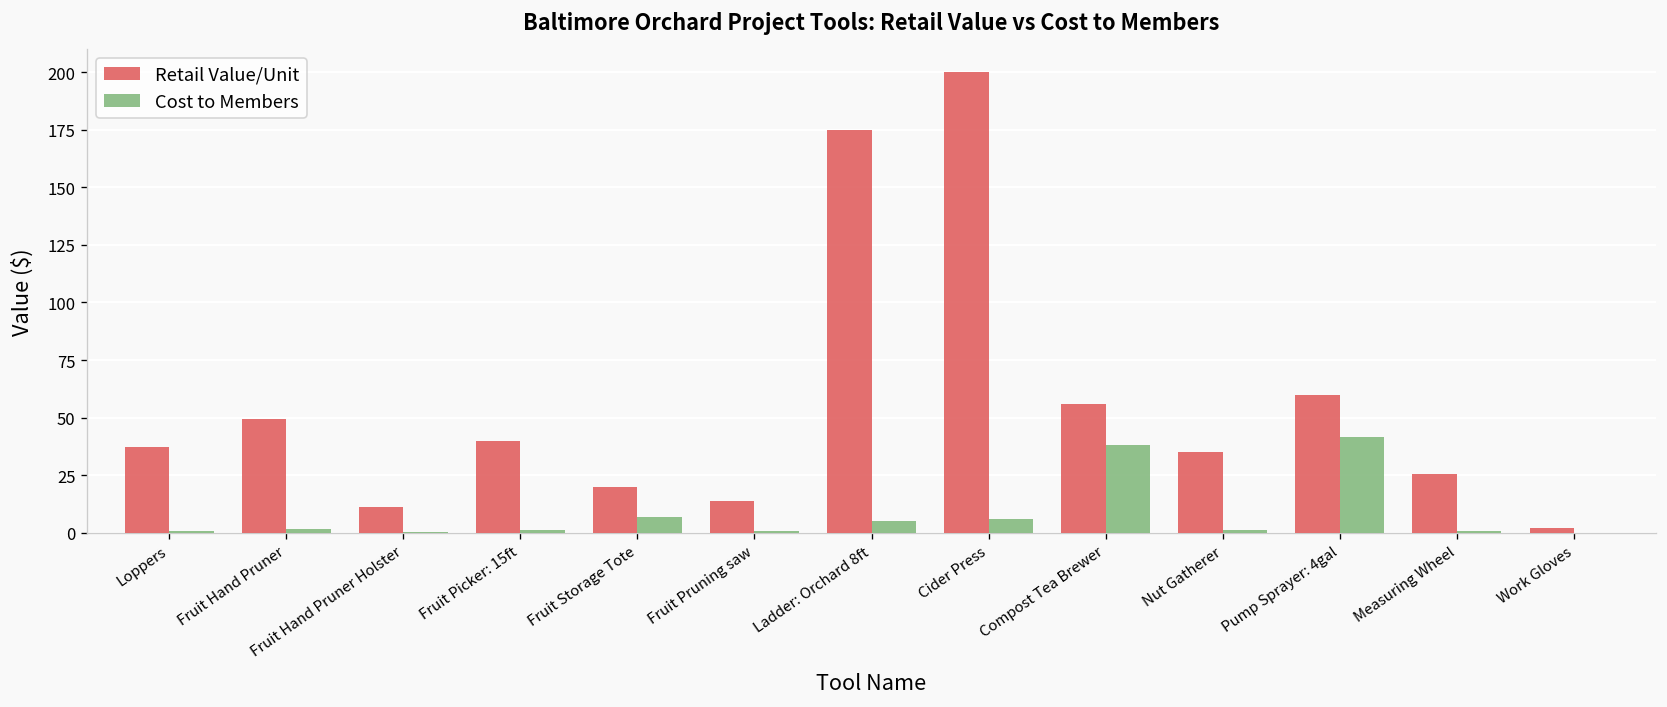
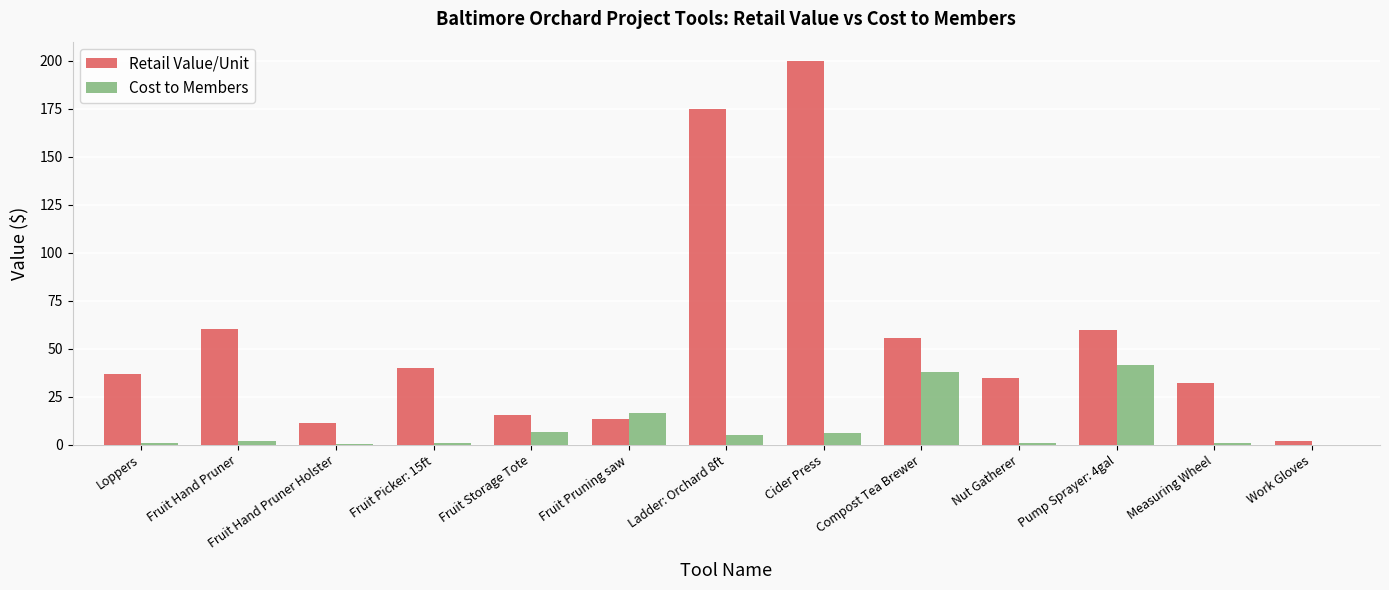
  {
    "Retail Value/Unit": {
      "Loppers": 37,
-     "Fruit Hand Pruner": 50,
+     "Fruit Hand Pruner": 60,
      "Fruit Hand Pruner Holster": 11,
      "Fruit Picker: 15ft": 40,
-     "Fruit Storage Tote": 20,
+     "Fruit Storage Tote": 16,
      "Fruit Pruning saw": 14,
      "Ladder: Orchard 8ft": 175,
      "Cider Press": 200,
      "Compost Tea Brewer": 56,
      "Nut Gatherer": 35,
      "Pump Sprayer: 4gal": 60,
-     "Measuring Wheel": 26,
+     "Measuring Wheel": 32,
      "Work Gloves": 2
    },
    "Cost to Members": {
      "Fruit Hand Pruner": 2,
      "Fruit Storage Tote": 7,
-     "Fruit Pruning saw": 1,
+     "Fruit Pruning saw": 16,
      "Ladder: Orchard 8ft": 5,
      "Cider Press": 6,
      "Compost Tea Brewer": 38,
      "Pump Sprayer: 4gal": 42
    }
  }
